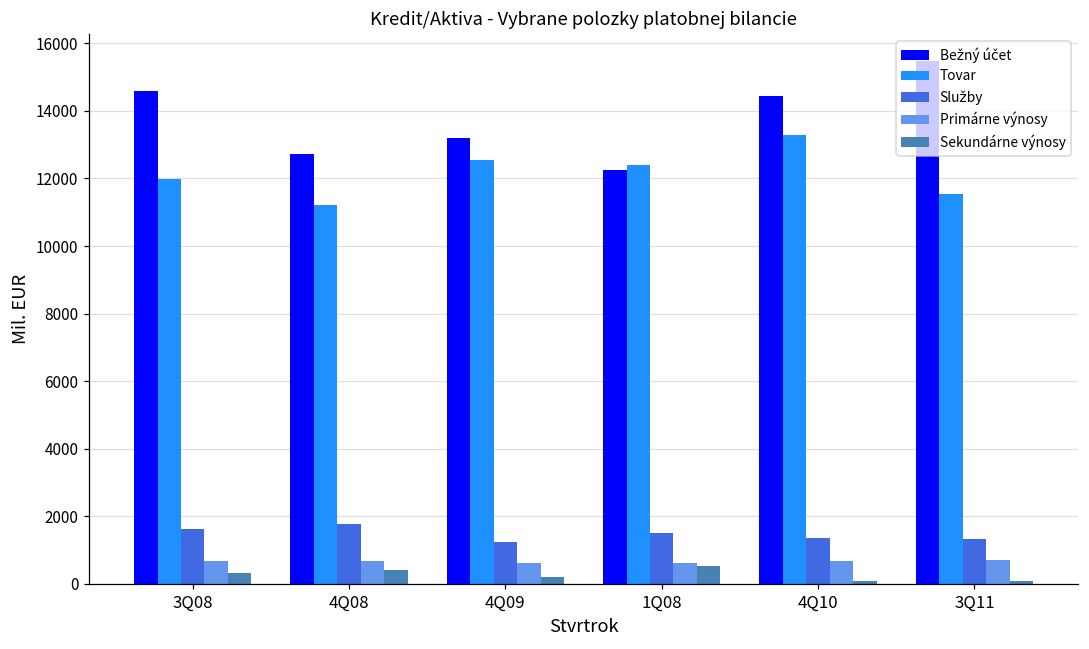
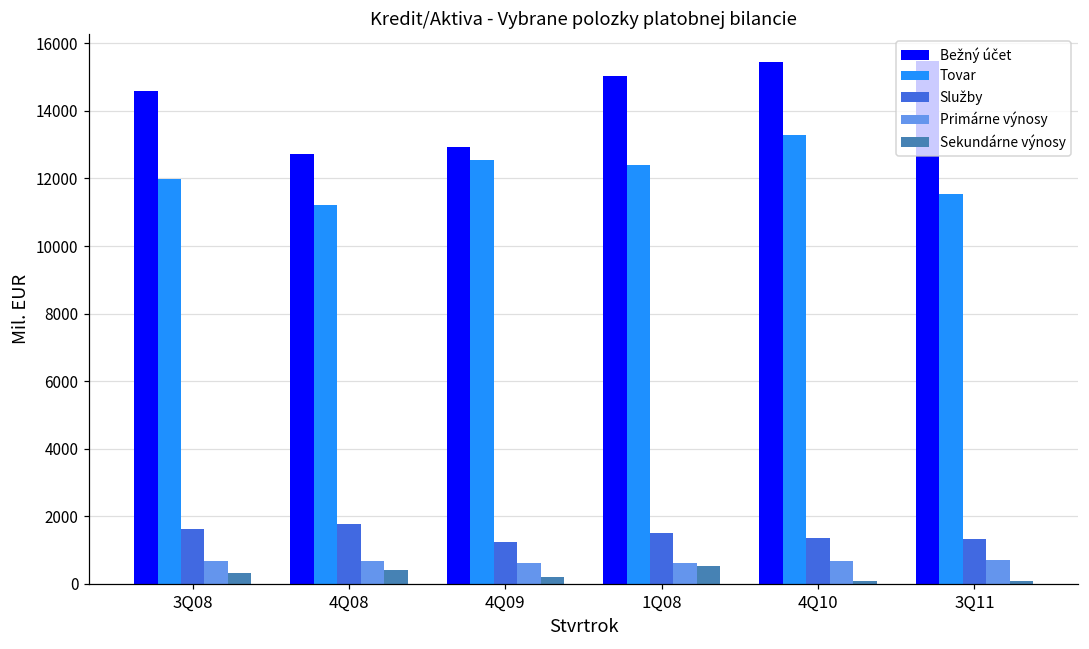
  {
    "Bežný účet": {
      "3Q08": 14600,
      "4Q08": 12700,
-     "4Q09": 13200,
-     "1Q08": 12300,
-     "4Q10": 14400
+     "4Q09": 12900,
+     "1Q08": 15000,
+     "4Q10": 15400
    },
    "Tovar": {
      "3Q08": 12000,
      "4Q08": 11200,
      "4Q09": 12500,
      "1Q08": 12400,
      "4Q10": 13300,
      "3Q11": 11500
    }
  }
